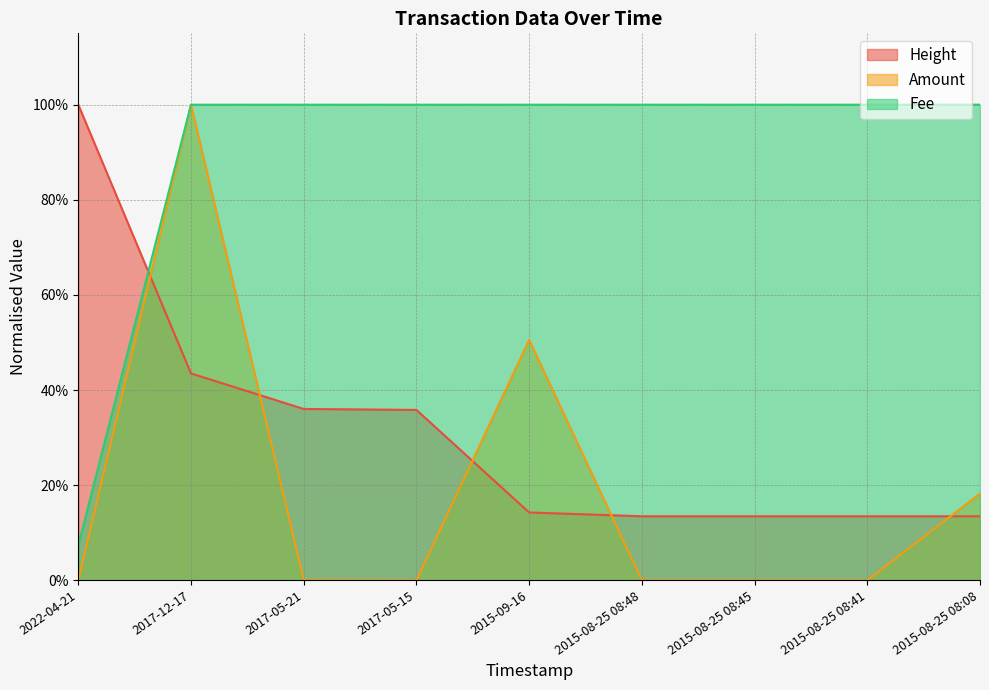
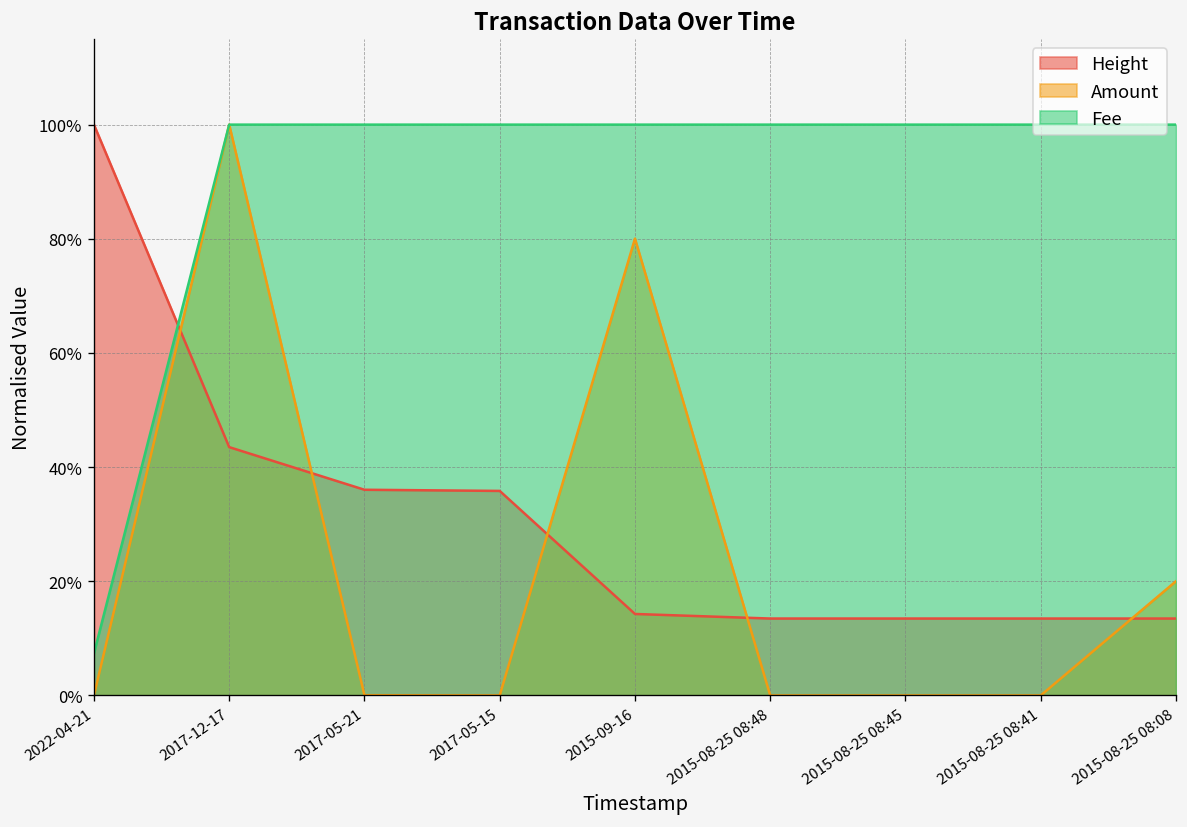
  {
    "Height": {
      "2022-04-21": "100%",
      "2017-12-17": "44%",
      "2017-05-21": "36%",
      "2017-05-15": "36%",
      "2015-09-16": "14%",
      "2015-08-25 08:48": "13%",
      "2015-08-25 08:45": "13%",
      "2015-08-25 08:41": "13%",
      "2015-08-25 08:08": "13%"
    },
    "Amount": {
      "2022-04-21": "0%",
      "2017-05-21": "0%",
      "2017-05-15": "0%",
-     "2015-09-16": "51%",
+     "2015-09-16": "80%",
      "2015-08-25 08:48": "0%",
      "2015-08-25 08:45": "0%",
      "2015-08-25 08:41": "0%",
-     "2015-08-25 08:08": "18%"
+     "2015-08-25 08:08": "20%"
    },
    "Fee": {
      "2022-04-21": "7%",
      "2017-05-21": "100%",
      "2017-05-15": "100%",
      "2015-09-16": "100%",
      "2015-08-25 08:48": "100%",
      "2015-08-25 08:45": "100%",
      "2015-08-25 08:08": "100%"
    }
  }
